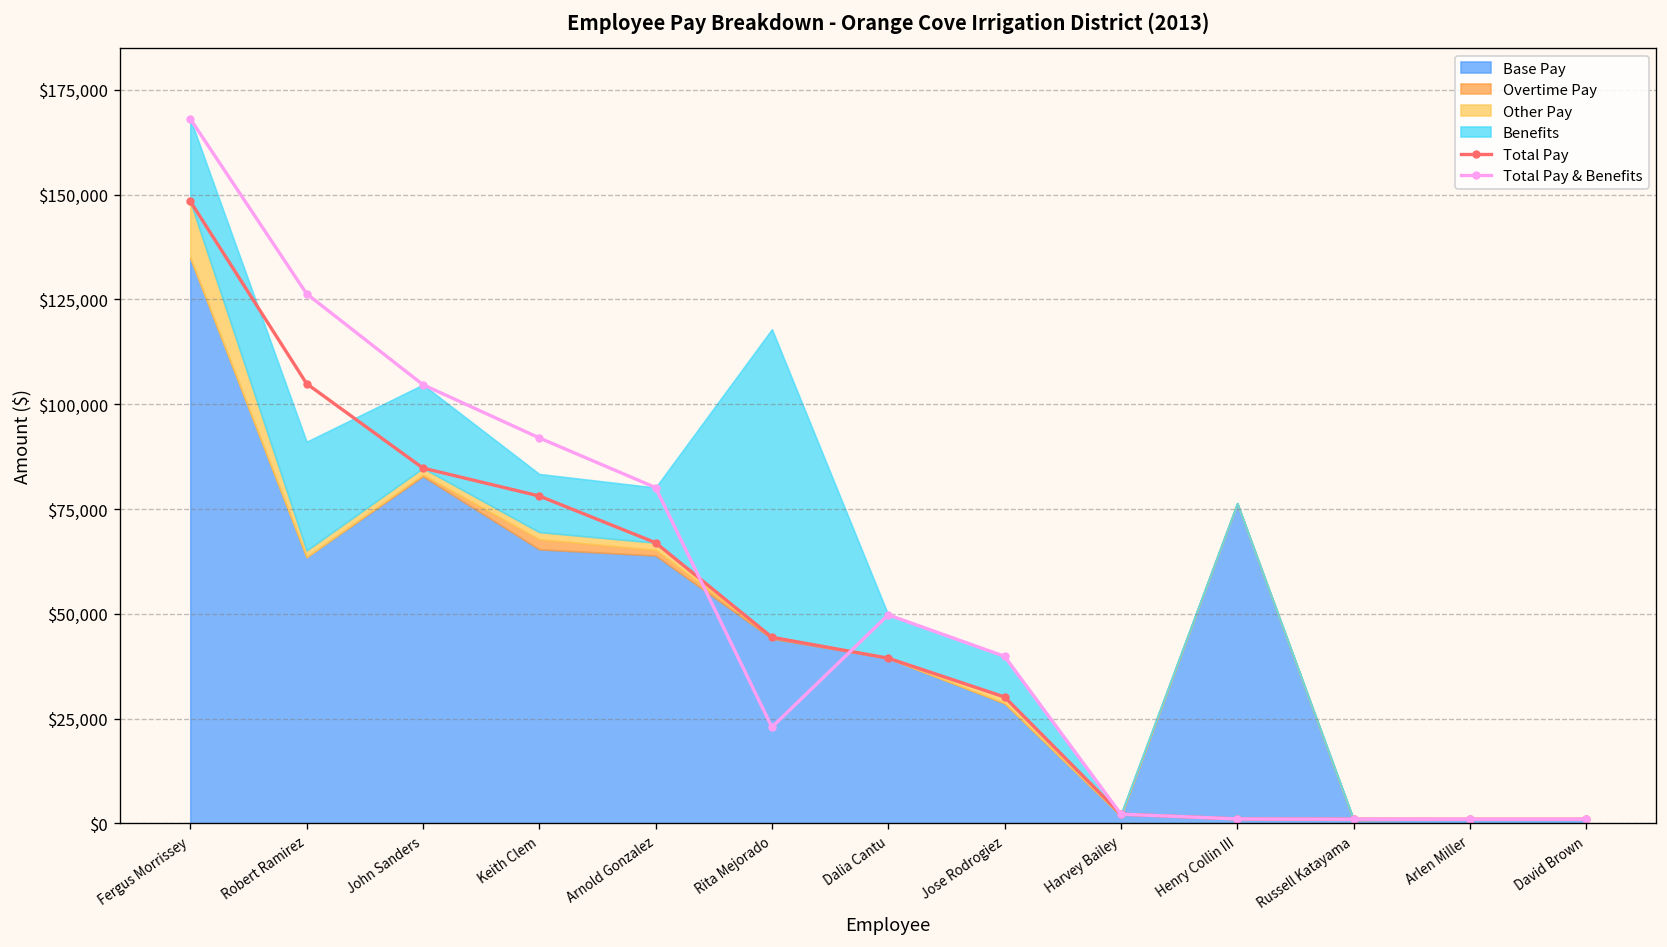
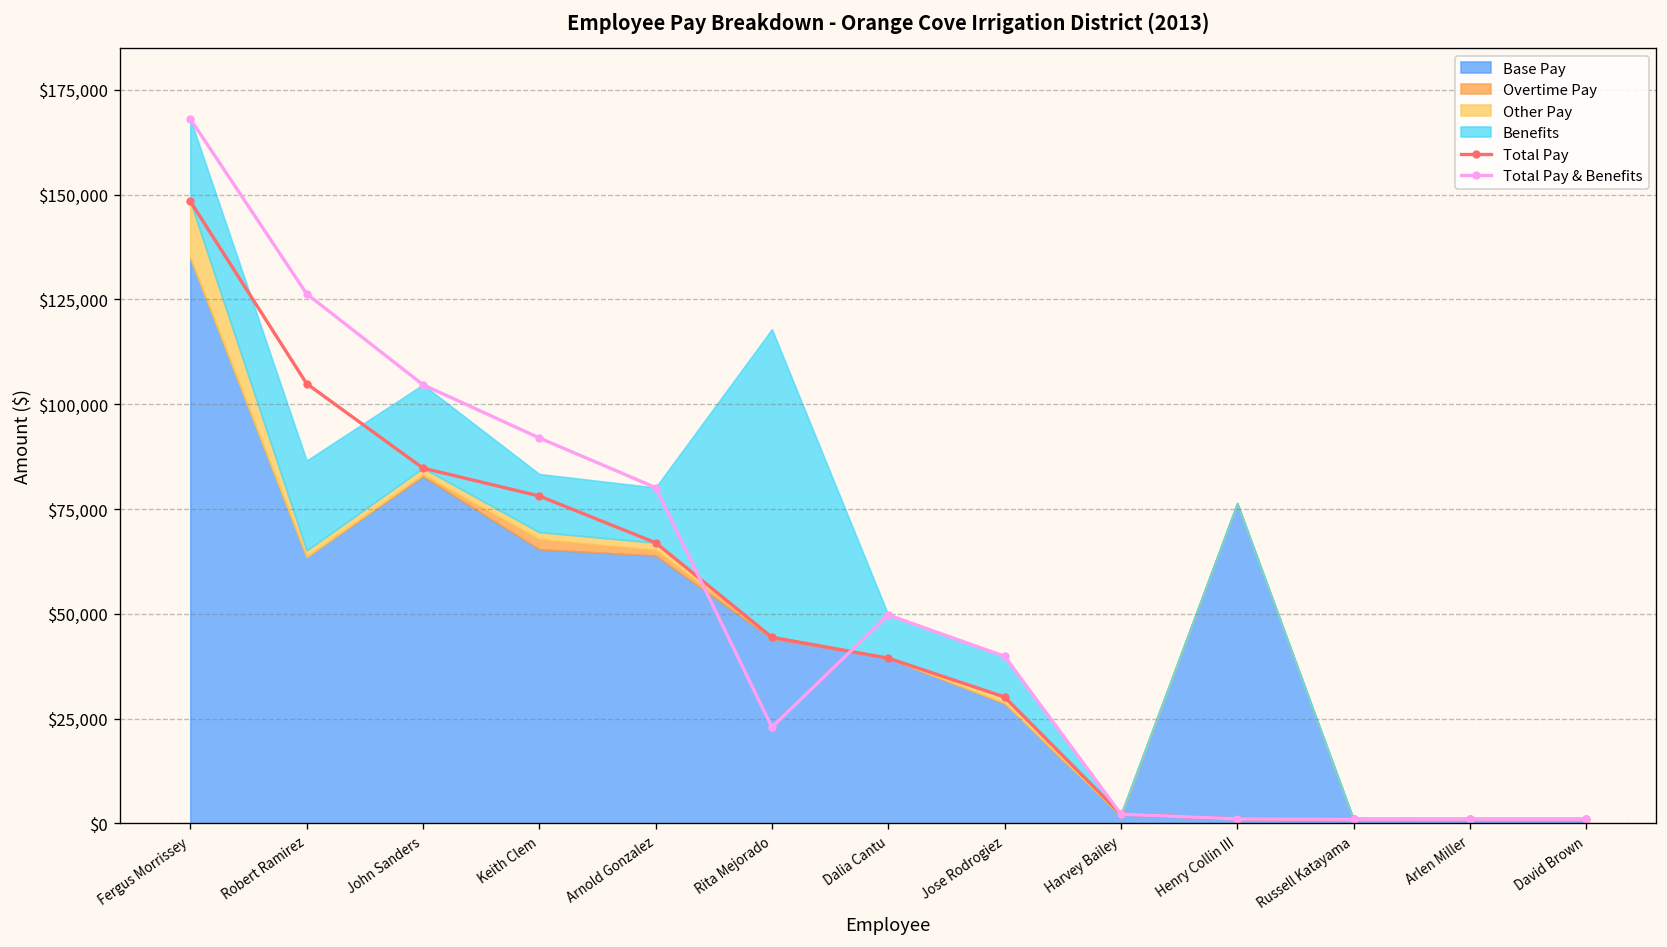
  {
    "Total Pay": {
      "Robert Ramirez": "$105,000",
      "Keith Clem": "$78,000"
    },
    "Base Pay": {
      "Keith Clem": "$65,000",
      "Arnold Gonzalez": "$64,000"
    },
    "Total Pay & Benefits": {
      "Robert Ramirez": "$126,000",
      "Keith Clem": "$92,000",
      "Rita Mejorado": "$23,000"
    },
    "Benefits": {
-     "Robert Ramirez": "$26,000",
+     "Robert Ramirez": "$21,000",
      "Keith Clem": "$14,000",
      "Rita Mejorado": "$73,000"
    }
  }
